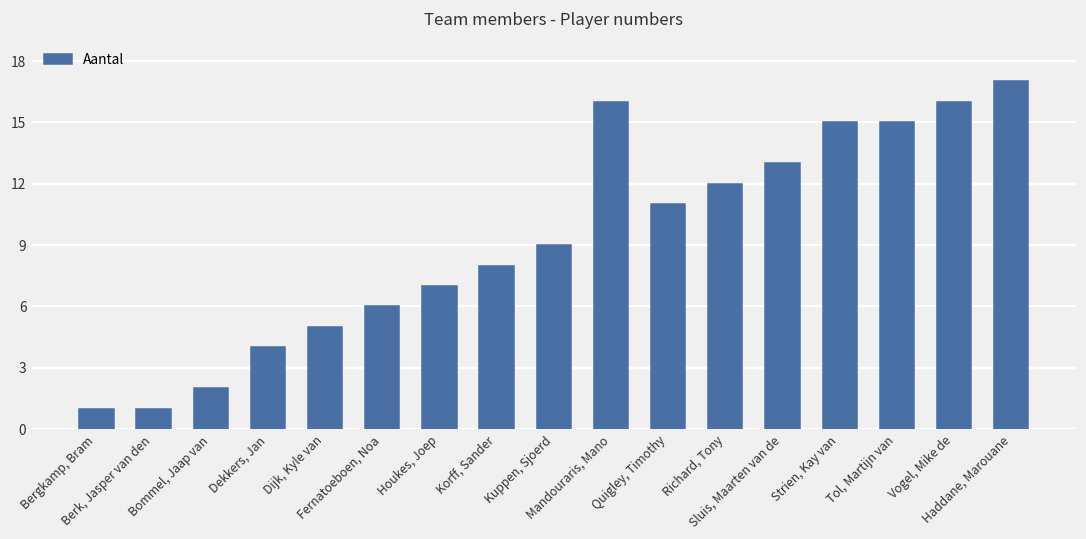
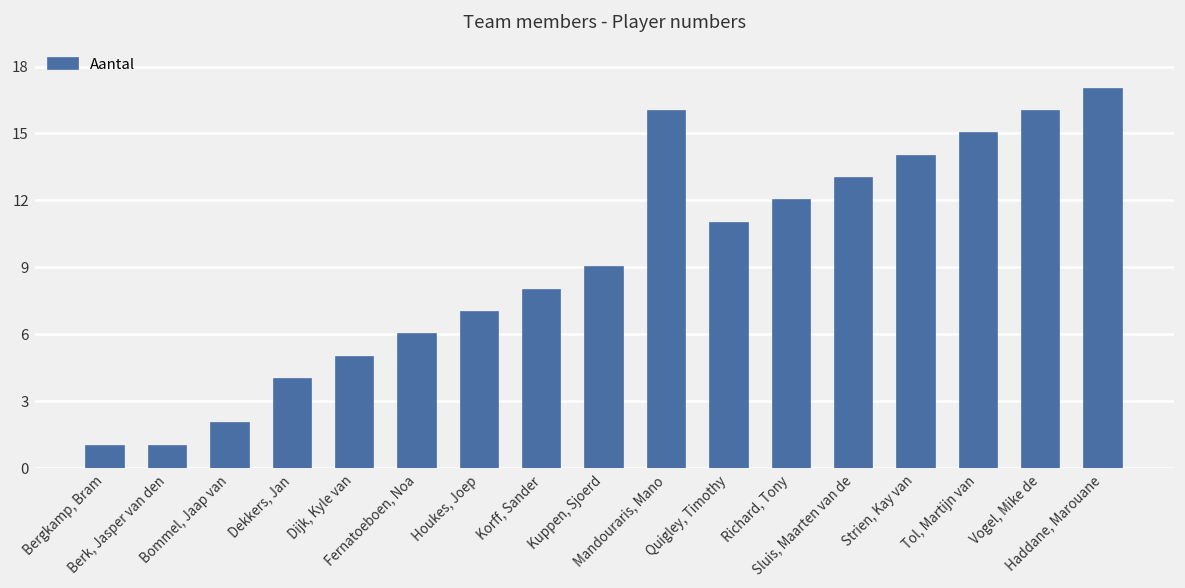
  {
    "Bergkamp, Bram": 1,
    "Berk, Jasper van den": 1,
    "Bommel, Jaap van": 2,
    "Dekkers, Jan": 4,
    "Dijk, Kyle van": 5,
    "Fernatoeboen, Noa": 6,
    "Houkes, Joep": 7,
    "Korff, Sander": 8,
    "Kuppen, Sjoerd": 9,
    "Mandouraris, Mano": 16,
    "Quigley, Timothy": 11,
    "Richard, Tony": 12,
    "Sluis, Maarten van de": 13,
-   "Strien, Kay van": 15,
+   "Strien, Kay van": 14,
    "Tol, Martijn van": 15,
    "Vogel, Mike de": 16,
    "Haddane, Marouane": 17
  }
